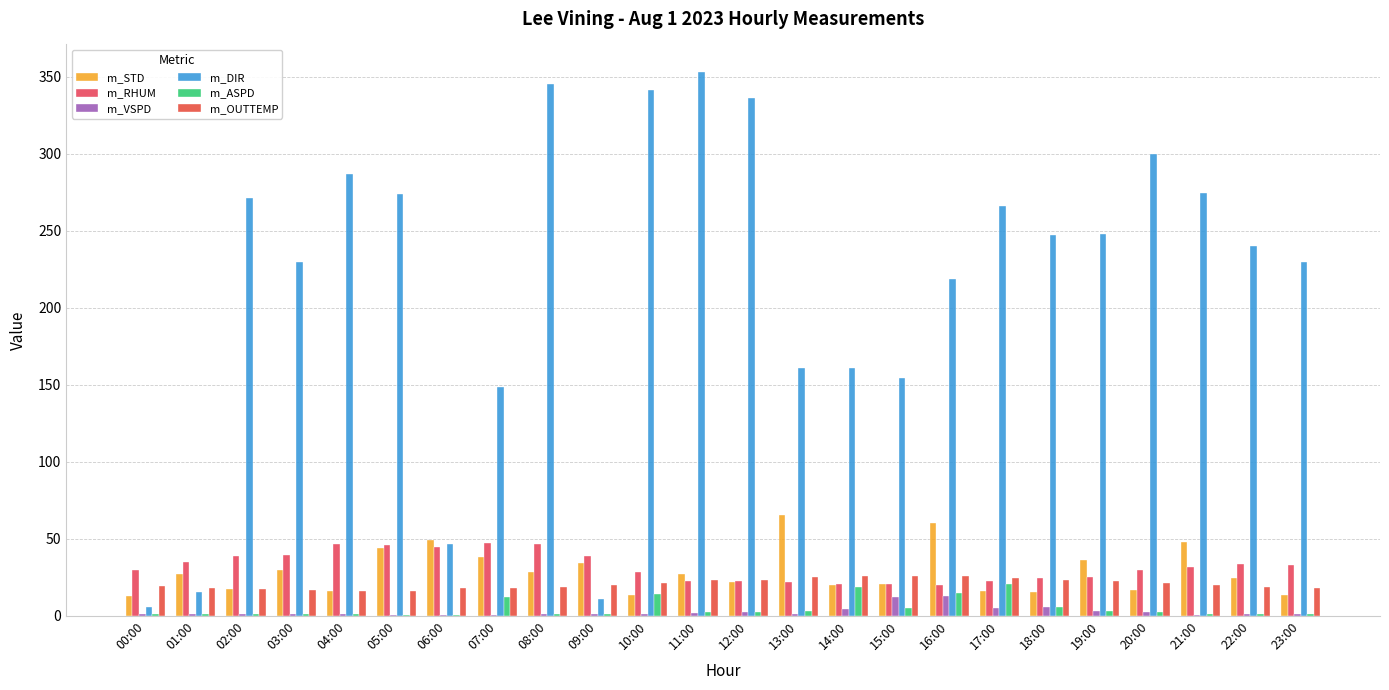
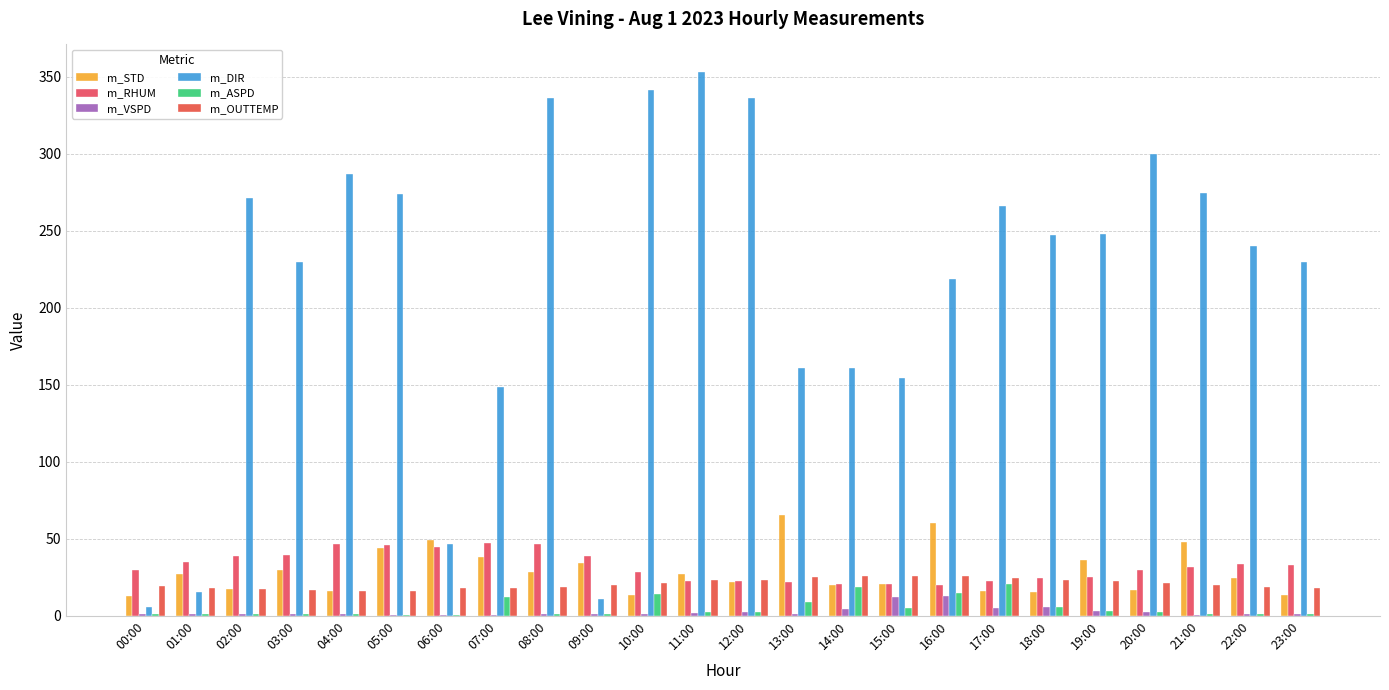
  {
    "m_STD": {
      "00:00": 13,
      "01:00": 27,
      "02:00": 17,
      "03:00": 30,
      "04:00": 16,
      "05:00": 44,
      "06:00": 49,
      "07:00": 38,
      "08:00": 28,
      "09:00": 34,
      "10:00": 14,
      "11:00": 27,
      "12:00": 22,
      "13:00": 65,
      "14:00": 20,
      "15:00": 21,
      "16:00": 60,
      "17:00": 16,
      "18:00": 15,
      "19:00": 36,
      "20:00": 16,
      "21:00": 48,
      "22:00": 24,
      "23:00": 14
    },
    "m_VSPD": {
      "11:00": 2,
      "12:00": 2,
      "14:00": 4,
      "15:00": 12,
      "16:00": 13,
      "17:00": 5,
      "18:00": 5,
      "19:00": 3,
      "20:00": 2
    },
    "m_DIR": {
      "00:00": 6,
      "01:00": 15,
      "02:00": 272,
      "03:00": 230,
      "04:00": 287,
      "05:00": 274,
      "06:00": 46,
      "07:00": 149,
-     "08:00": 345,
+     "08:00": 336,
      "09:00": 11,
      "10:00": 342,
      "11:00": 353,
      "12:00": 336,
      "13:00": 161,
      "14:00": 161,
      "15:00": 154,
      "16:00": 219,
      "17:00": 266,
      "18:00": 247,
      "19:00": 248,
      "20:00": 300,
      "21:00": 275,
      "22:00": 240,
      "23:00": 230
    },
    "m_ASPD": {
      "07:00": 12,
      "10:00": 14,
      "11:00": 2,
      "12:00": 3,
-     "13:00": 3,
+     "13:00": 9,
      "14:00": 19,
      "15:00": 5,
      "16:00": 15,
      "17:00": 21,
      "18:00": 6,
      "19:00": 3,
      "20:00": 2
    }
  }
